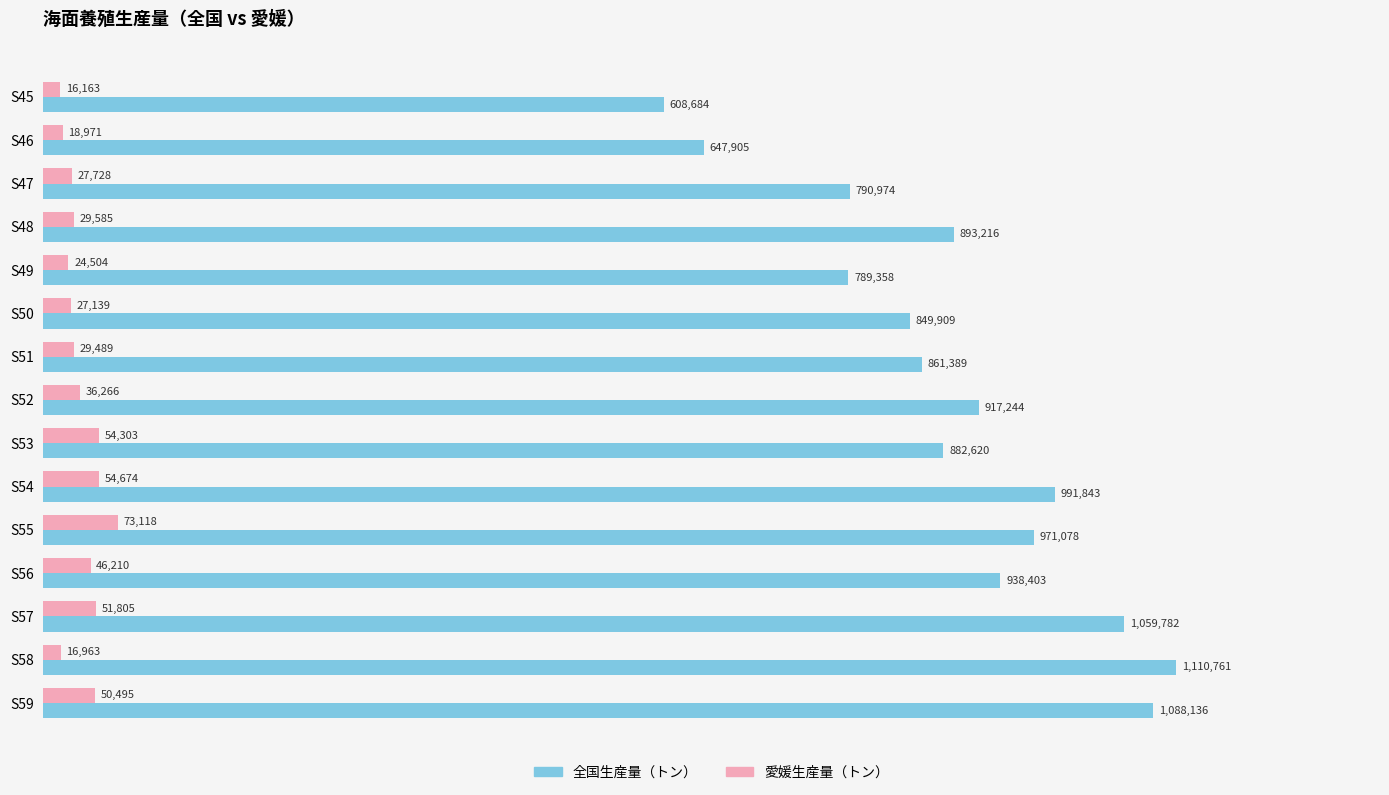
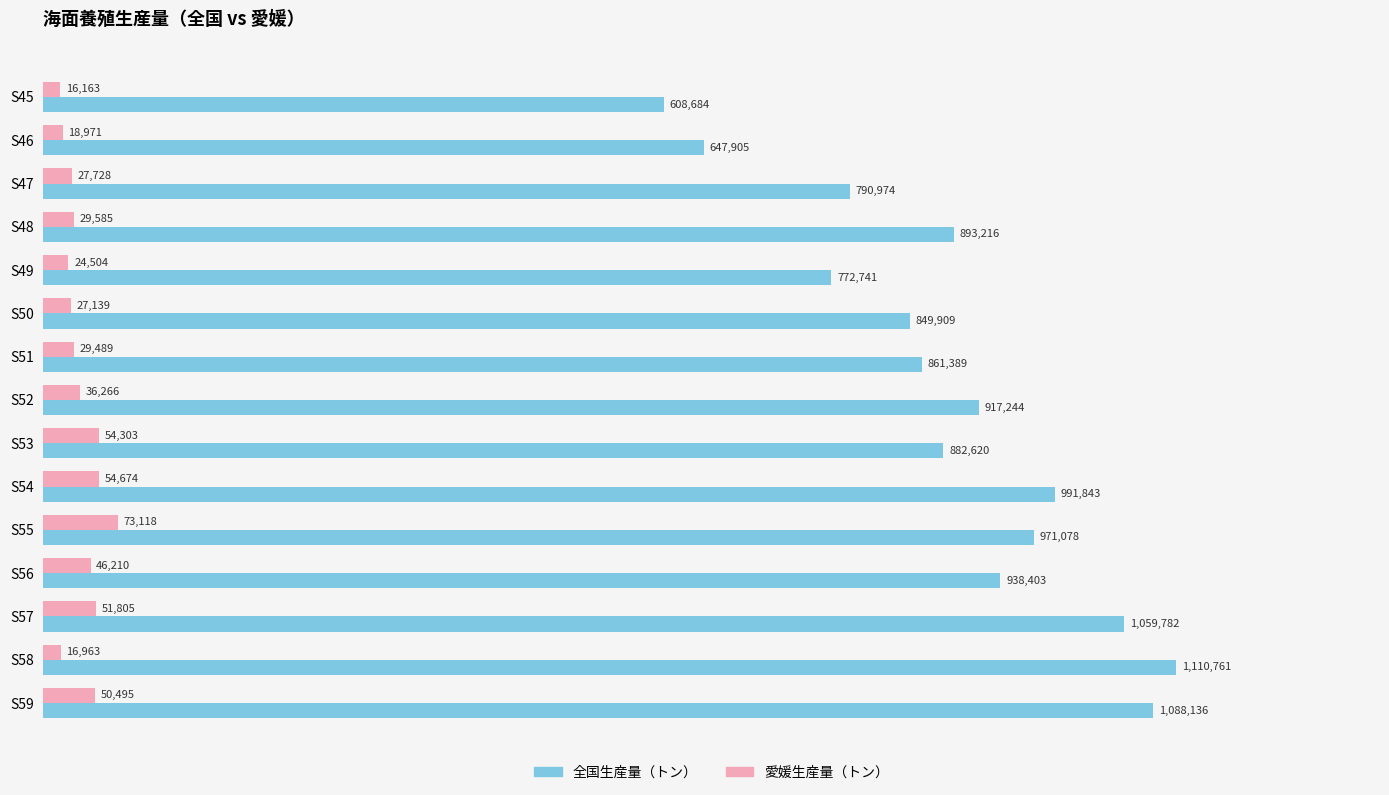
  {
    "全国生産量（トン）": {
      "S45": "608,684",
      "S46": "647,905",
      "S47": "790,974",
      "S48": "893,216",
-     "S49": "789,358",
+     "S49": "772,741",
      "S50": "849,909",
      "S51": "861,389",
      "S52": "917,244",
      "S53": "882,620",
      "S54": "991,843",
      "S55": "971,078",
      "S56": "938,403",
      "S57": "1,059,782",
      "S58": "1,110,761",
      "S59": "1,088,136"
    },
    "愛媛生産量（トン）": {
      "S45": "16,163",
      "S46": "18,971",
      "S47": "27,728",
      "S48": "29,585",
      "S49": "24,504",
      "S50": "27,139",
      "S51": "29,489",
      "S52": "36,266",
      "S53": "54,303",
      "S54": "54,674",
      "S55": "73,118",
      "S56": "46,210",
      "S57": "51,805",
      "S58": "16,963",
      "S59": "50,495"
    }
  }
